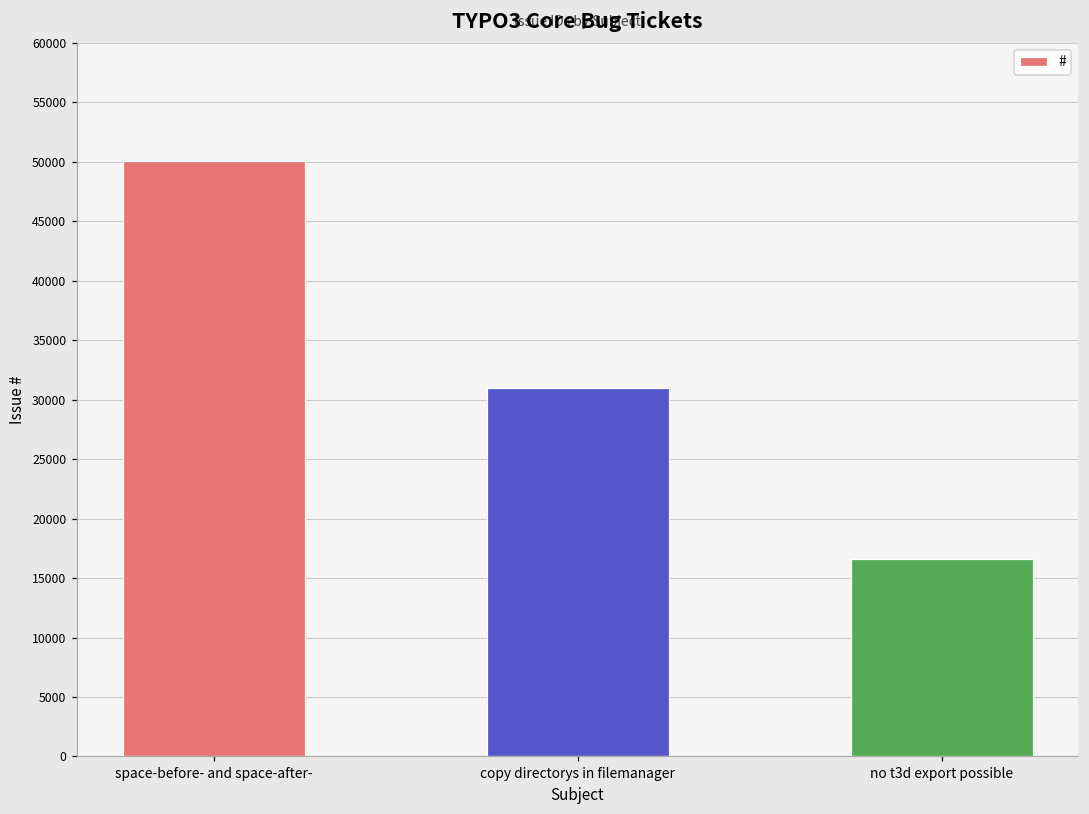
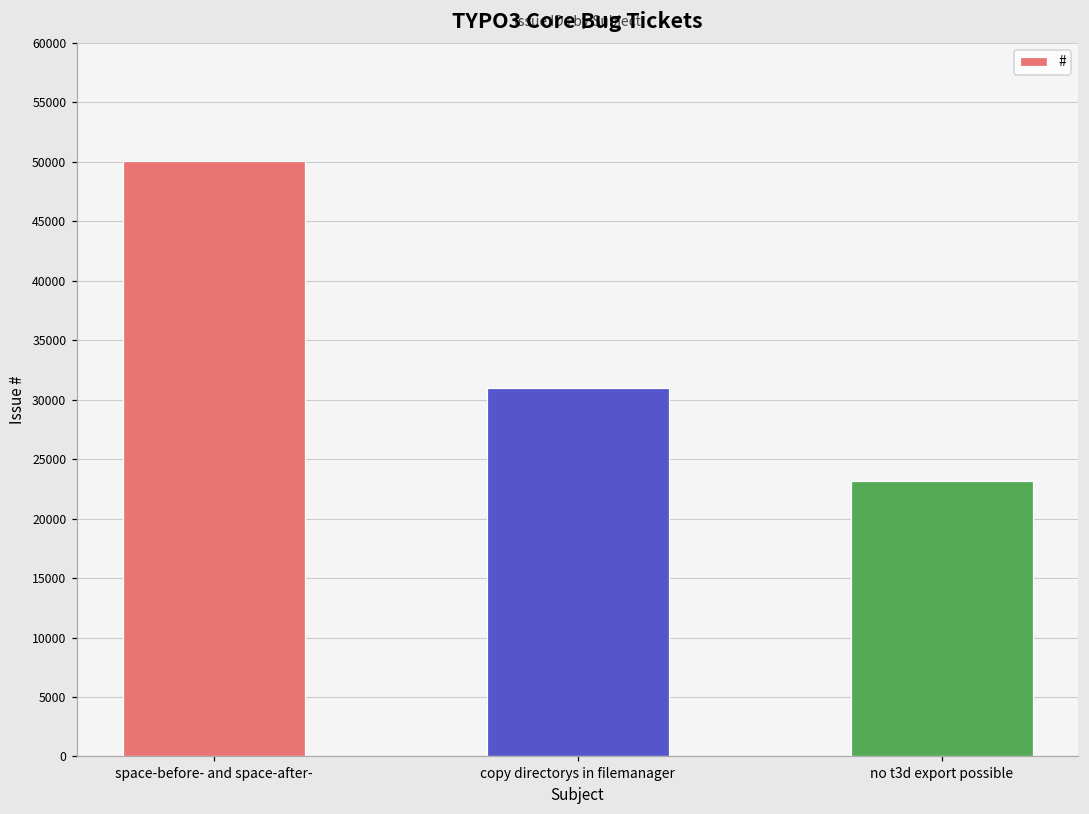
  {
    "space-before- and space-after-": 50000,
    "copy directorys in filemanager": 31000,
-   "no t3d export possible": 16600
+   "no t3d export possible": 23100
  }
